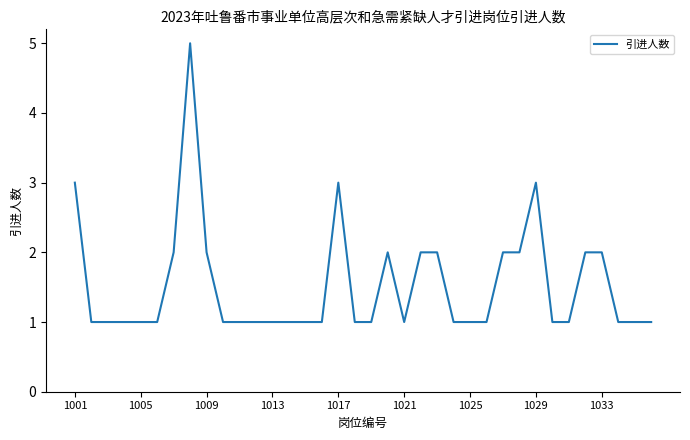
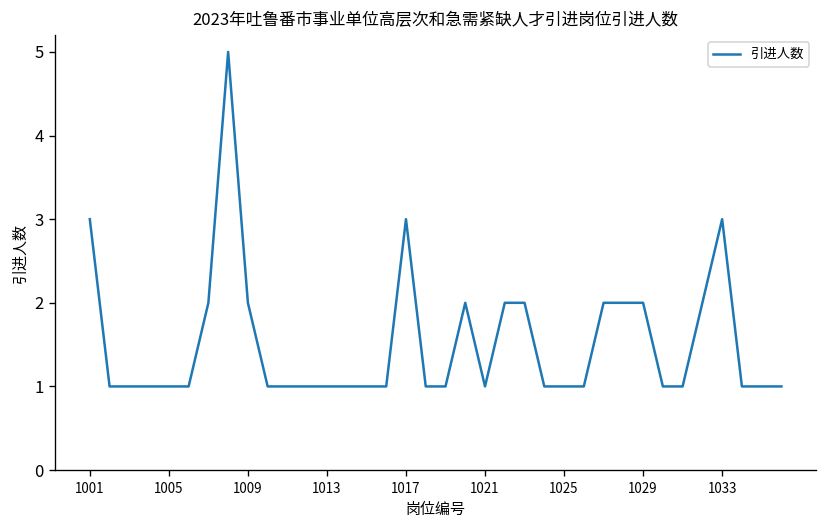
  {
    "1001": 3,
    "1005": 1,
    "1009": 2,
    "1013": 1,
    "1017": 3,
    "1021": 1,
    "1025": 1,
-   "1029": 3,
-   "1033": 2
+   "1029": 2,
+   "1033": 3
  }
